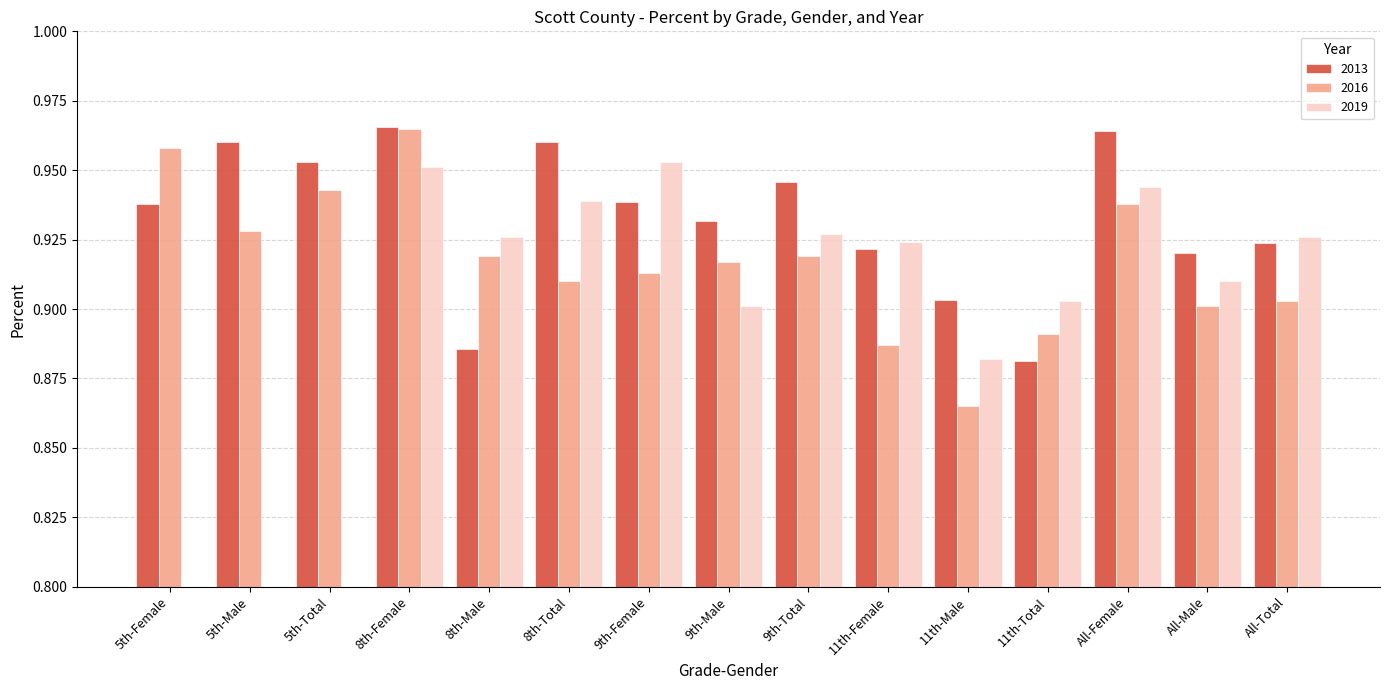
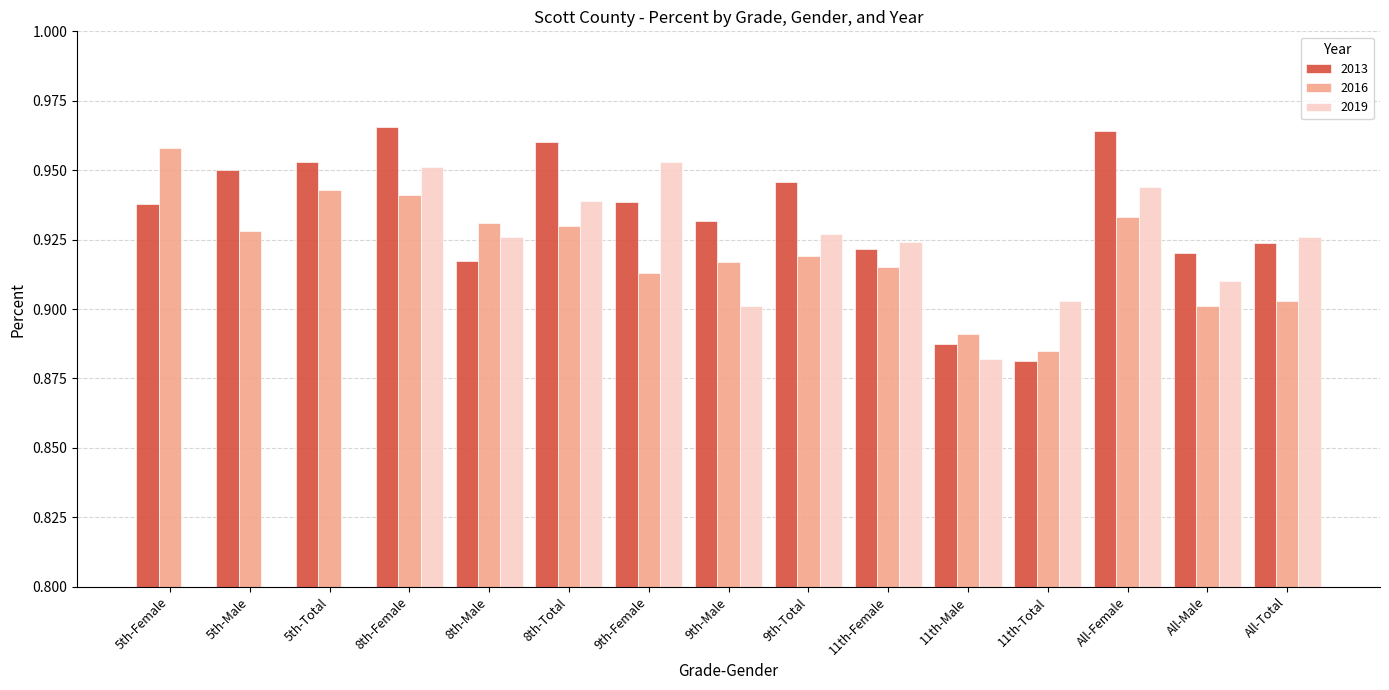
  {
    "2013": {
      "5th-Female": 0.938,
-     "5th-Male": 0.96,
+     "5th-Male": 0.95,
      "5th-Total": 0.953,
      "8th-Female": 0.966,
-     "8th-Male": 0.886,
+     "8th-Male": 0.917,
      "8th-Total": 0.960,
      "9th-Female": 0.939,
      "9th-Male": 0.932,
      "9th-Total": 0.946,
      "11th-Female": 0.922,
-     "11th-Male": 0.903,
+     "11th-Male": 0.887,
      "11th-Total": 0.881,
      "All-Female": 0.964,
      "All-Male": 0.920,
      "All-Total": 0.924
    },
    "2016": {
      "5th-Female": 0.958,
      "5th-Male": 0.928,
      "5th-Total": 0.943,
-     "8th-Female": 0.965,
-     "8th-Male": 0.919,
-     "8th-Total": 0.91,
+     "8th-Female": 0.941,
+     "8th-Male": 0.931,
+     "8th-Total": 0.93,
      "9th-Female": 0.913,
      "9th-Male": 0.917,
      "9th-Total": 0.919,
-     "11th-Female": 0.887,
-     "11th-Male": 0.865,
-     "11th-Total": 0.891,
-     "All-Female": 0.938,
+     "11th-Female": 0.915,
+     "11th-Male": 0.891,
+     "11th-Total": 0.885,
+     "All-Female": 0.933,
      "All-Male": 0.901,
      "All-Total": 0.903
    }
  }
